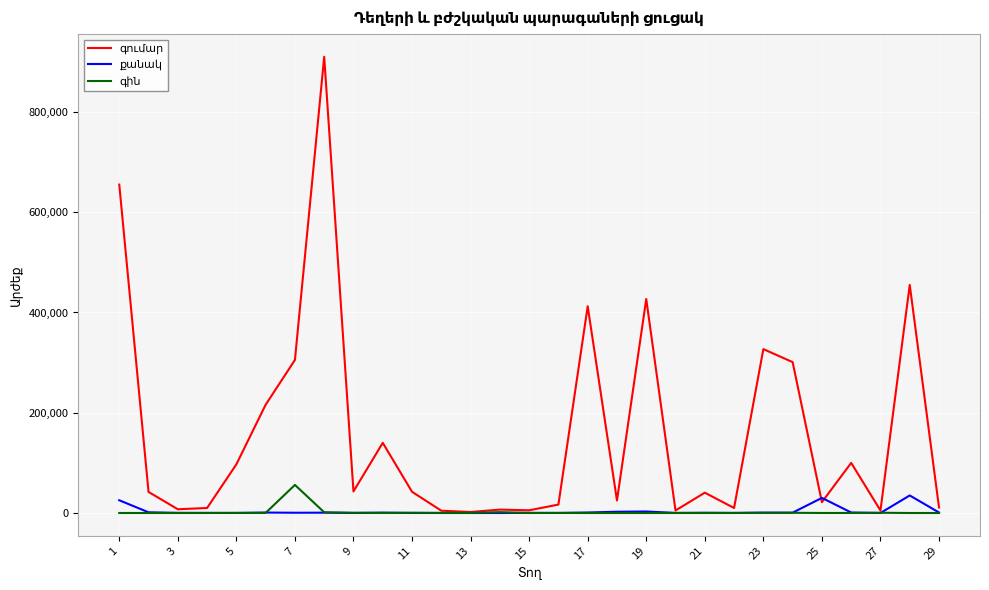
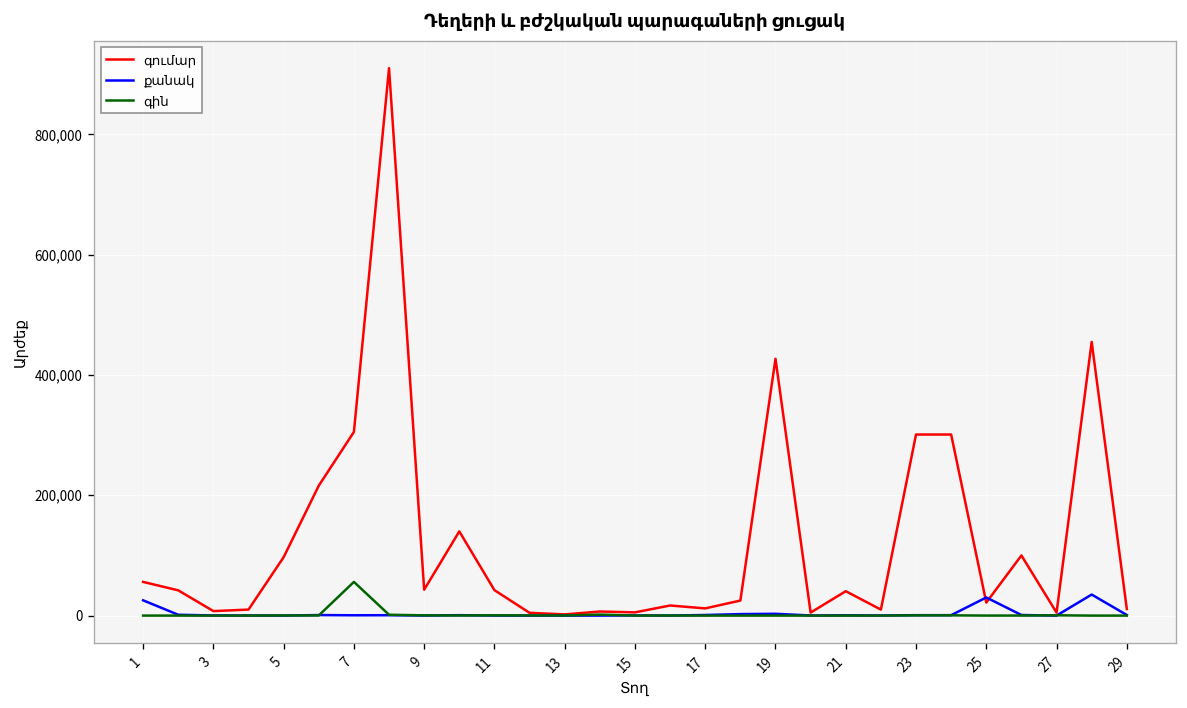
  {
    "գումար": {
-     "1": "660,000",
+     "1": "60,000",
      "3": "10,000",
      "5": "100,000",
      "7": "310,000",
      "9": "40,000",
      "11": "40,000",
      "15": "10,000",
-     "17": "410,000",
+     "17": "10,000",
      "19": "430,000",
      "21": "40,000",
-     "23": "330,000",
+     "23": "300,000",
      "25": "20,000",
      "29": "10,000"
    },
    "քանակ": {
      "1": "30,000",
      "7": "0",
      "25": "30,000"
    },
    "գին": {
      "1": "0",
      "7": "60,000",
      "25": "0"
    }
  }
